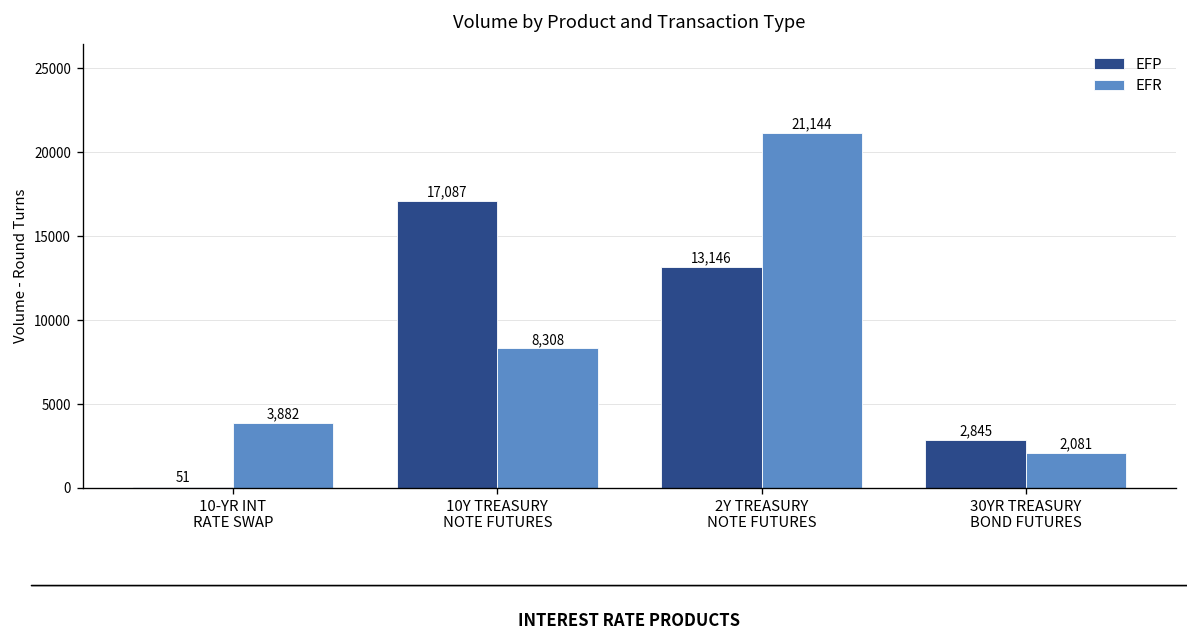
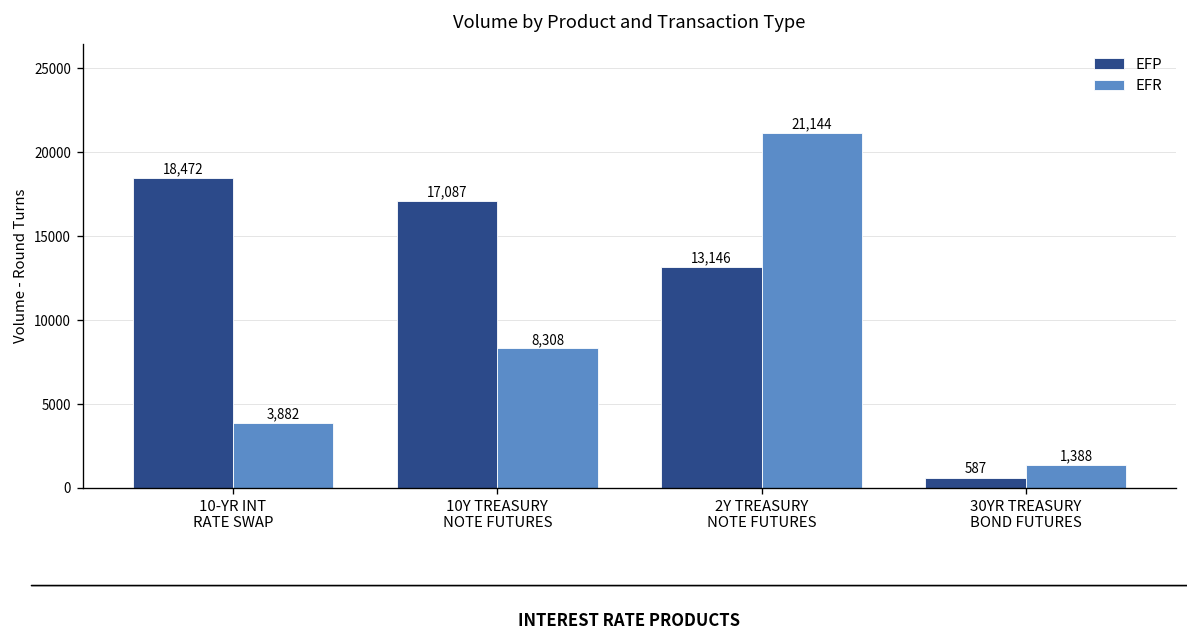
  {
    "EFP": {
-     "10-YR INT RATE SWAP": "51",
+     "10-YR INT RATE SWAP": "18,472",
      "10Y TREASURY NOTE FUTURES": "17,087",
      "2Y TREASURY NOTE FUTURES": "13,146",
-     "30YR TREASURY BOND FUTURES": "2,845"
+     "30YR TREASURY BOND FUTURES": "587"
    },
    "EFR": {
      "10-YR INT RATE SWAP": "3,882",
      "10Y TREASURY NOTE FUTURES": "8,308",
      "2Y TREASURY NOTE FUTURES": "21,144",
-     "30YR TREASURY BOND FUTURES": "2,081"
+     "30YR TREASURY BOND FUTURES": "1,388"
    }
  }
